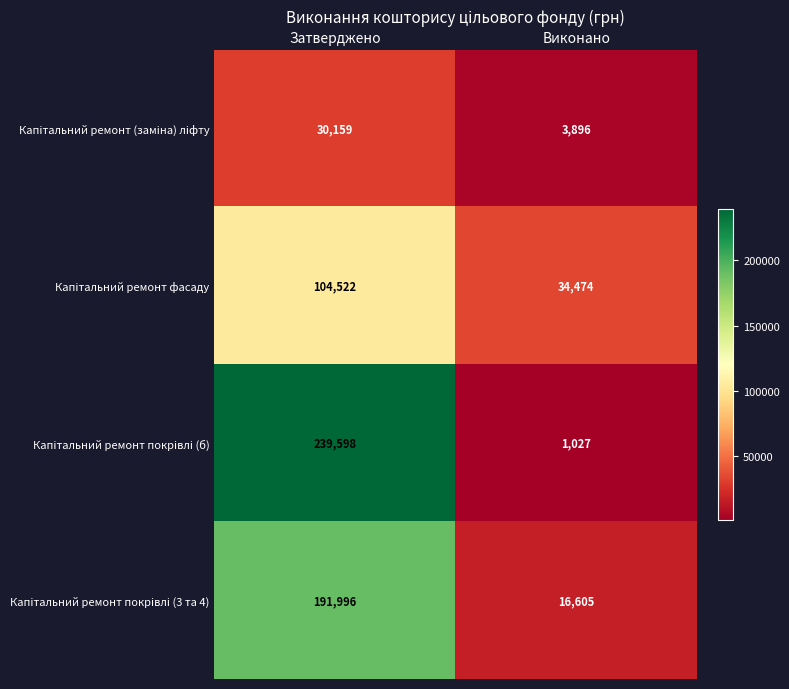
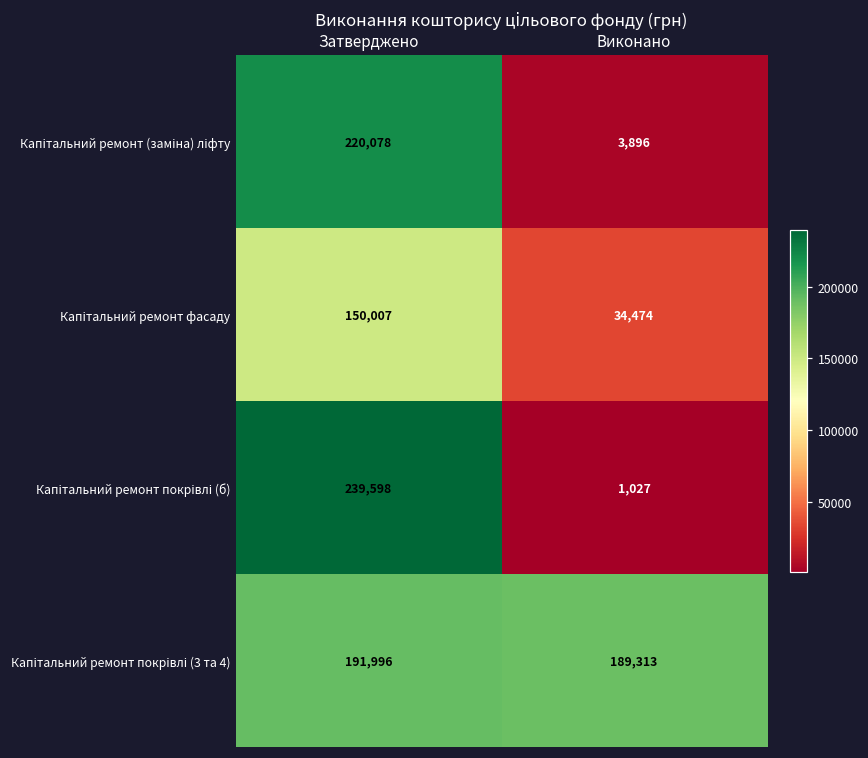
  {
    "Капітальний ремонт (заміна) ліфту": {
-     "Затверджено": "30,159",
+     "Затверджено": "220,078",
      "Виконано": "3,896"
    },
    "Капітальний ремонт фасаду": {
-     "Затверджено": "104,522",
+     "Затверджено": "150,007",
      "Виконано": "34,474"
    },
    "Капітальний ремонт покрівлі (б)": {
      "Затверджено": "239,598",
      "Виконано": "1,027"
    },
    "Капітальний ремонт покрівлі (3 та 4)": {
      "Затверджено": "191,996",
-     "Виконано": "16,605"
+     "Виконано": "189,313"
    }
  }
